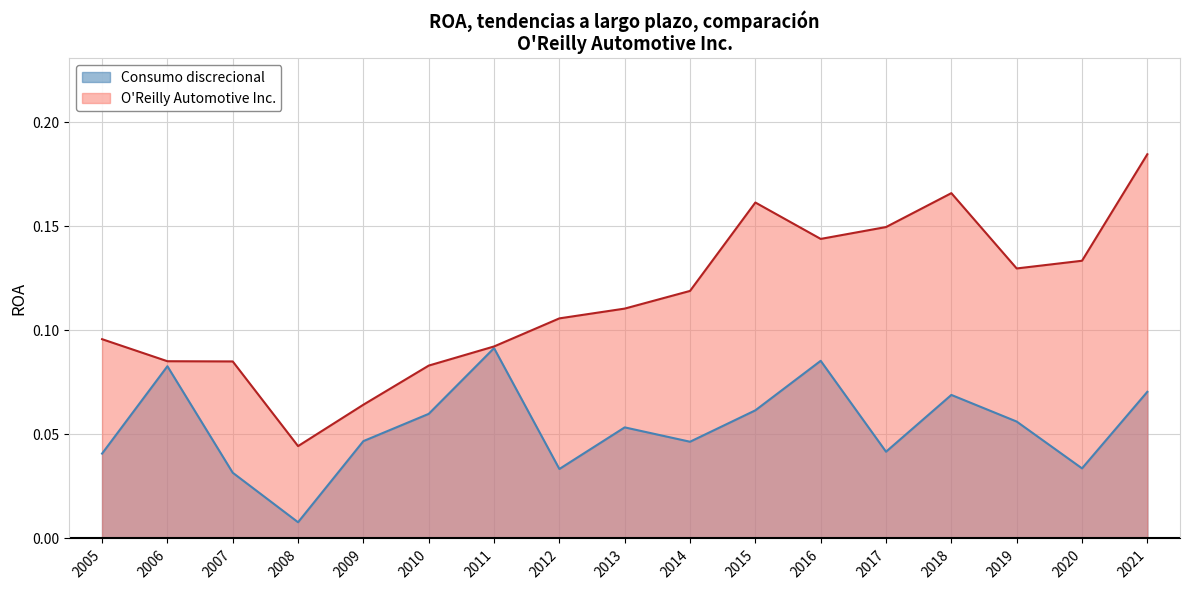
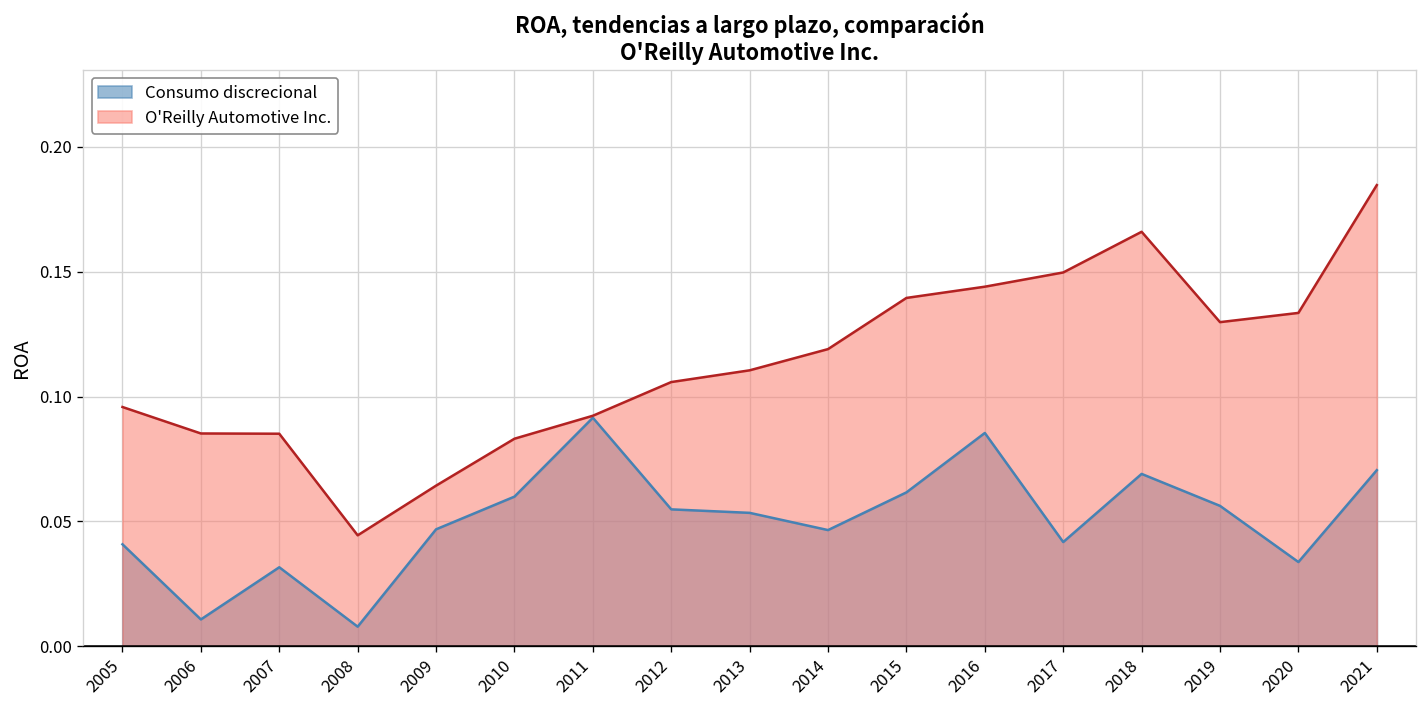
  {
    "Consumo discrecional": {
      "2005": 0.041,
-     "2006": 0.083,
+     "2006": 0.011,
      "2007": 0.032,
      "2008": 0.008,
      "2009": 0.047,
      "2010": 0.060,
-     "2012": 0.033,
+     "2012": 0.055,
      "2013": 0.053,
      "2014": 0.047,
      "2015": 0.062,
      "2016": 0.085,
      "2017": 0.042,
      "2018": 0.069,
      "2019": 0.056,
      "2020": 0.034,
      "2021": 0.071
    },
    "O'Reilly Automotive Inc.": {
      "2005": 0.096,
      "2006": 0.085,
      "2007": 0.085,
      "2008": 0.044,
      "2009": 0.064,
      "2010": 0.083,
      "2012": 0.106,
      "2013": 0.111,
      "2014": 0.119,
-     "2015": 0.162,
+     "2015": 0.140,
      "2016": 0.144,
      "2017": 0.150,
      "2018": 0.166,
      "2019": 0.130,
      "2020": 0.134,
      "2021": 0.185
    }
  }
